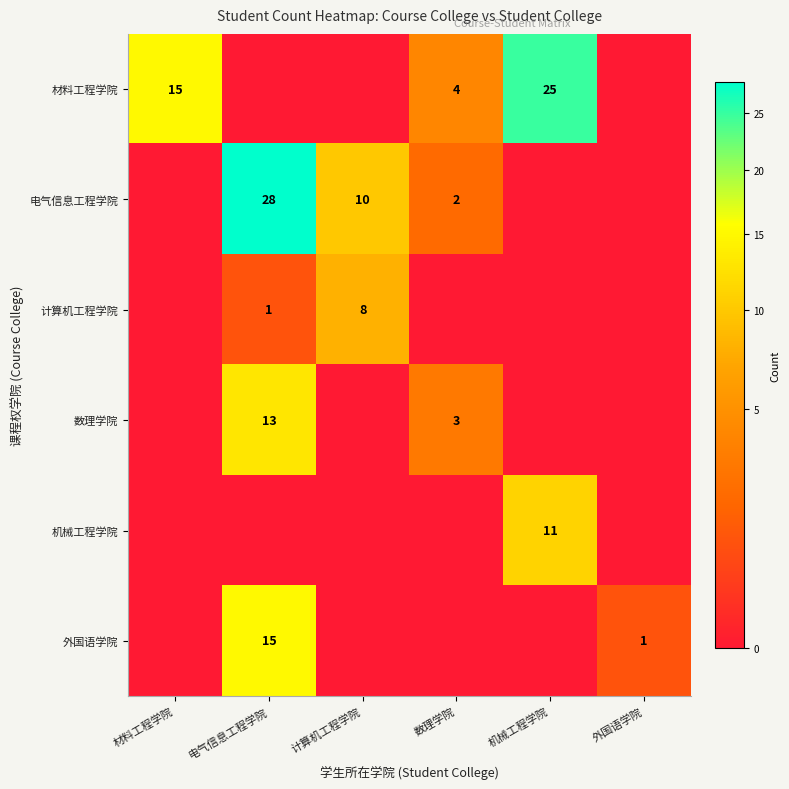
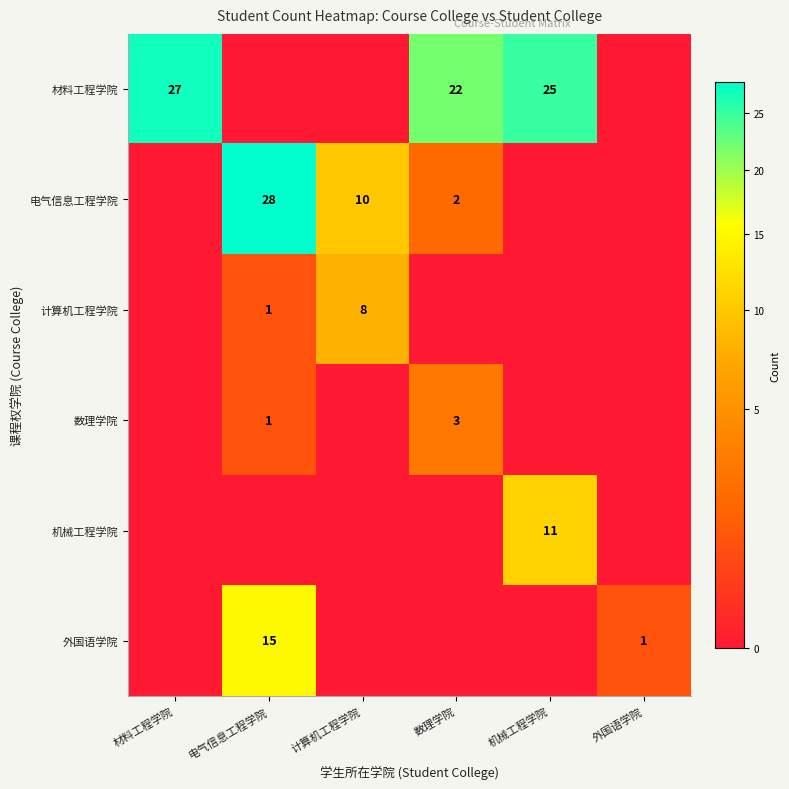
  {
    "材料工程学院": {
-     "材料工程学院": 15,
-     "数理学院": 4,
+     "材料工程学院": 27,
+     "数理学院": 22,
      "机械工程学院": 25
    },
    "电气信息工程学院": {
      "电气信息工程学院": 28,
      "计算机工程学院": 10,
      "数理学院": 2
    },
    "计算机工程学院": {
      "电气信息工程学院": 1,
      "计算机工程学院": 8
    },
    "数理学院": {
-     "电气信息工程学院": 13,
+     "电气信息工程学院": 1,
      "数理学院": 3
    },
    "机械工程学院": {
      "机械工程学院": 11
    },
    "外国语学院": {
      "电气信息工程学院": 15,
      "外国语学院": 1
    }
  }
